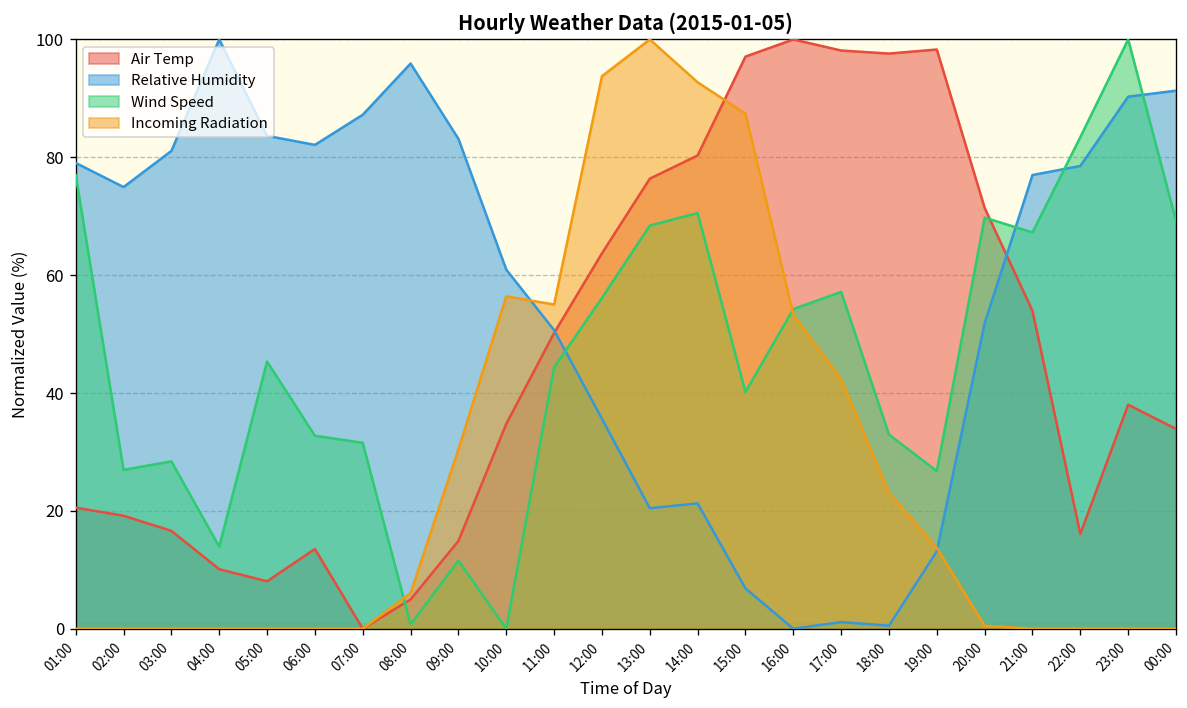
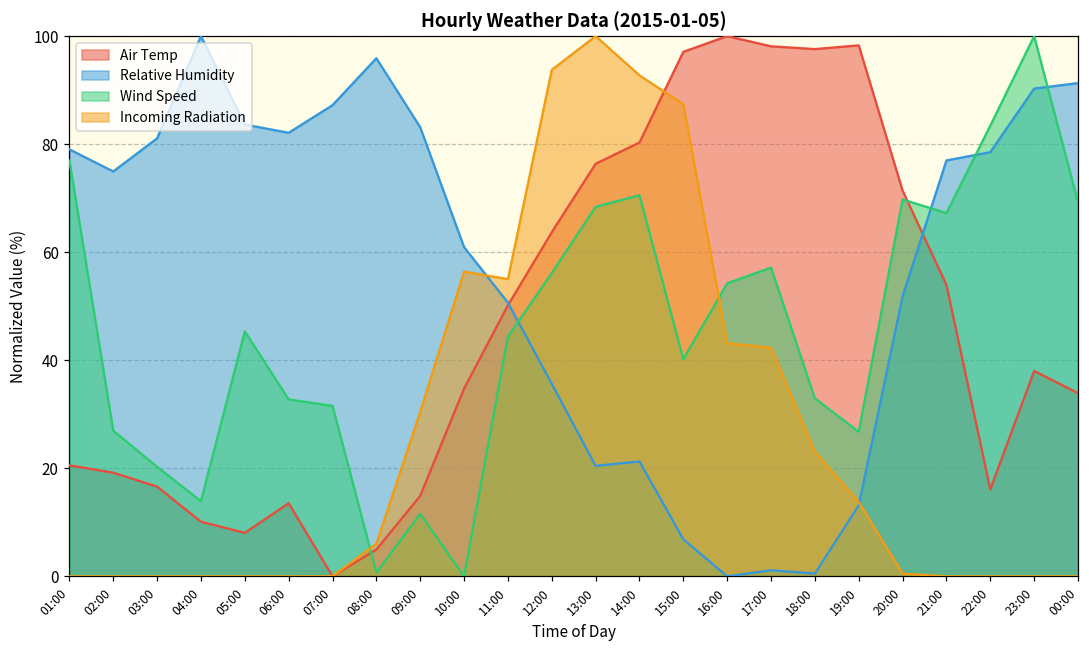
  {
    "Air Temp": {
      "01:00": 21,
      "02:00": 19,
      "03:00": 17,
      "04:00": 10,
      "05:00": 8,
      "06:00": 14,
      "08:00": 5,
      "09:00": 15,
      "10:00": 35,
      "12:00": 64,
      "13:00": 76,
      "14:00": 80,
      "15:00": 97,
      "16:00": 100,
      "17:00": 98,
      "18:00": 98,
      "19:00": 98,
      "20:00": 71,
      "21:00": 54,
      "22:00": 16,
      "23:00": 38,
      "00:00": 34
    },
    "Relative Humidity": {
      "01:00": 79,
      "02:00": 75,
      "03:00": 81,
      "04:00": 100,
      "06:00": 82,
      "07:00": 87,
      "08:00": 96,
      "09:00": 83,
      "10:00": 61,
      "12:00": 36,
      "13:00": 20,
      "14:00": 21,
      "15:00": 7,
      "16:00": 0,
      "17:00": 1,
      "18:00": 1,
      "19:00": 13,
      "20:00": 52,
      "21:00": 77,
      "22:00": 79,
      "23:00": 90,
      "00:00": 91
    },
    "Wind Speed": {
      "01:00": 77,
      "02:00": 27,
-     "03:00": 28,
+     "03:00": 20,
      "04:00": 14,
      "05:00": 45,
      "06:00": 33,
      "07:00": 32,
      "08:00": 1,
      "09:00": 12,
      "10:00": 0,
      "11:00": 44,
      "12:00": 56,
      "13:00": 68,
      "14:00": 71,
      "15:00": 40,
      "16:00": 54,
      "17:00": 57,
      "18:00": 33,
      "19:00": 27,
      "20:00": 70,
      "21:00": 67,
      "22:00": 83,
      "23:00": 100,
      "00:00": 69
    },
    "Incoming Radiation": {
      "01:00": 0,
      "02:00": 0,
      "03:00": 0,
      "04:00": 0,
      "05:00": 0,
      "06:00": 0,
      "08:00": 6,
      "09:00": 30,
      "10:00": 56,
      "11:00": 55,
      "12:00": 94,
      "13:00": 100,
      "14:00": 93,
      "15:00": 87,
-     "16:00": 53,
+     "16:00": 43,
      "17:00": 42,
      "18:00": 23,
      "19:00": 14,
      "20:00": 0,
      "21:00": 0,
      "22:00": 0,
      "23:00": 0,
      "00:00": 0
    }
  }
